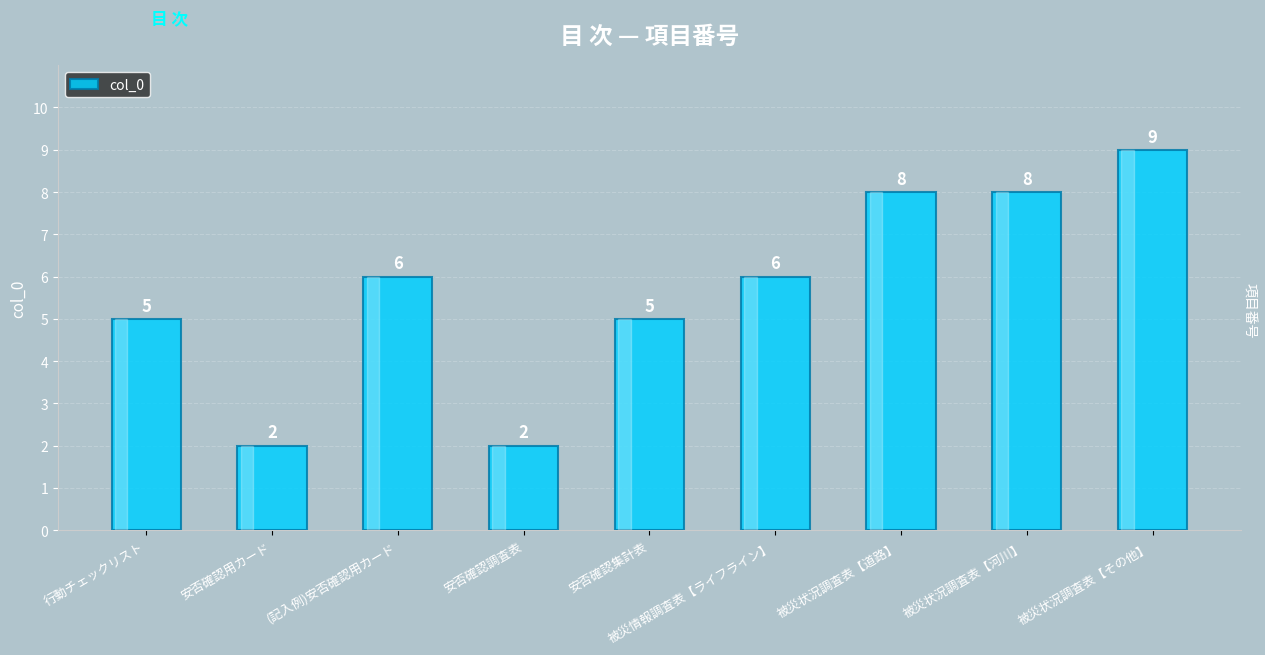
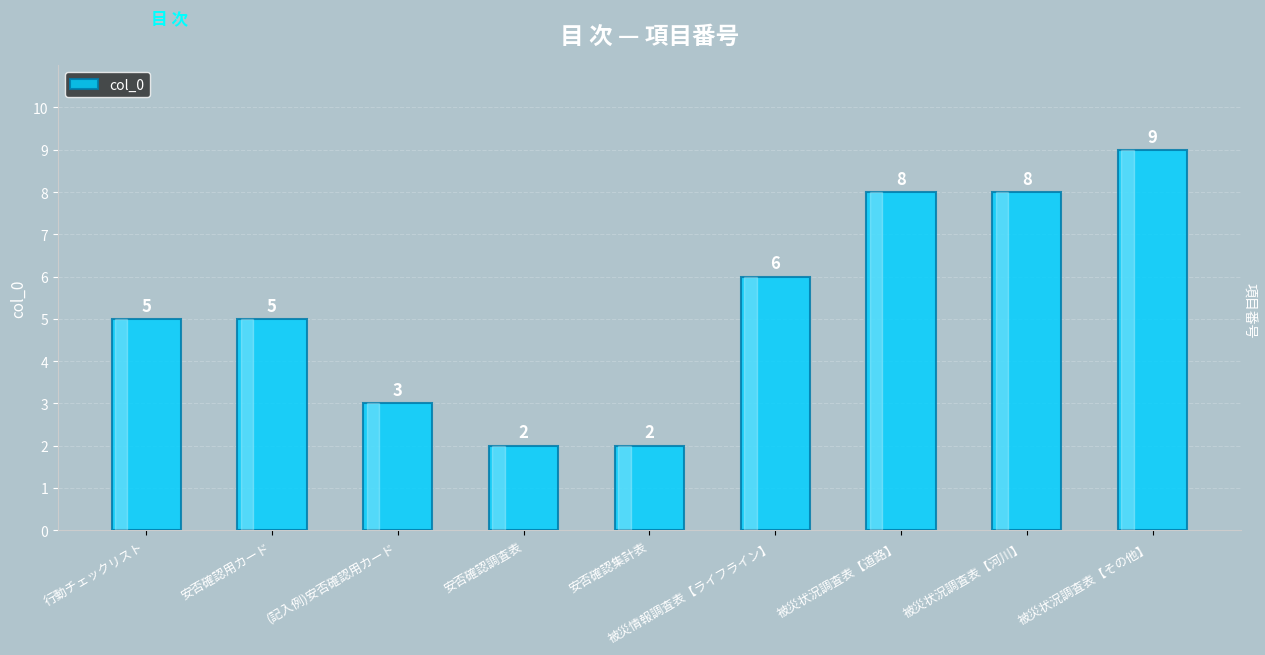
  {
    "行動チェックリスト": 5,
-   "安否確認用カード": 2,
-   "(記入例)安否確認用カード": 6,
+   "安否確認用カード": 5,
+   "(記入例)安否確認用カード": 3,
    "安否確認調査表": 2,
-   "安否確認集計表": 5,
+   "安否確認集計表": 2,
    "被災情報調査表【ライフライン】": 6,
    "被災状況調査表【道路】": 8,
    "被災状況調査表【河川】": 8,
    "被災状況調査表【その他】": 9
  }
